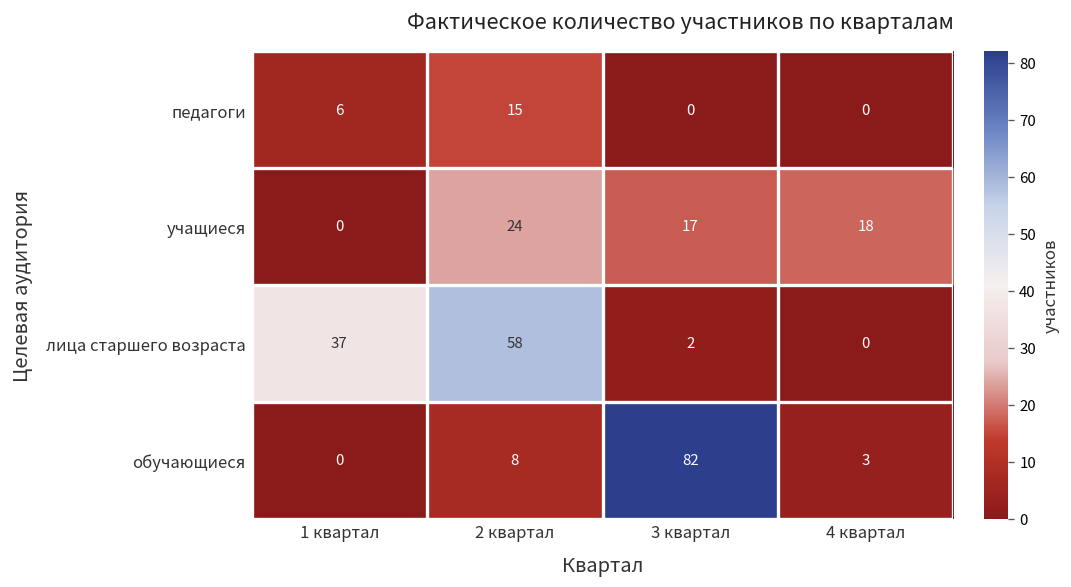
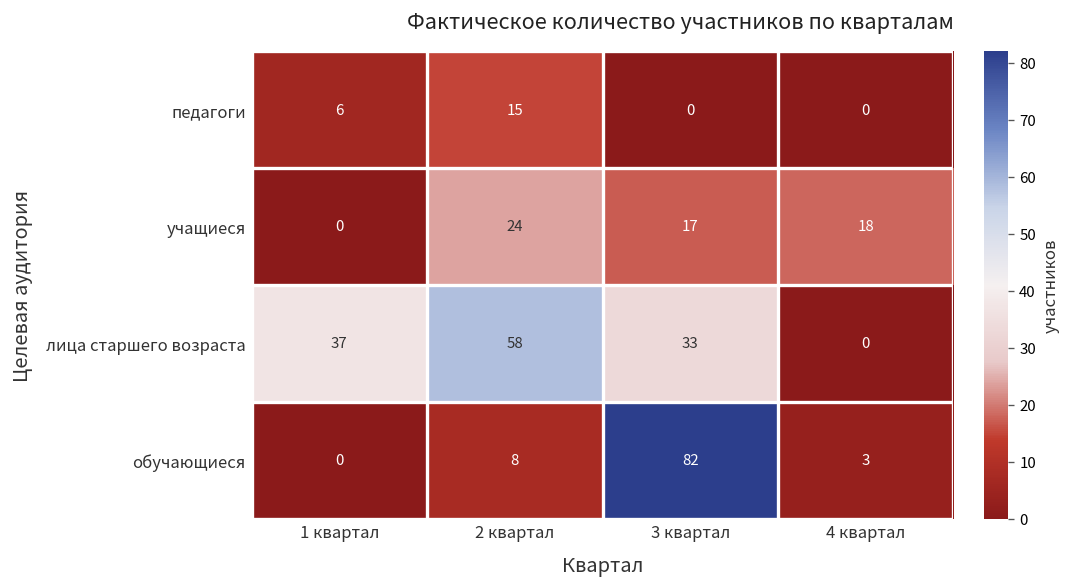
  {
    "педагоги": {
      "1 квартал": 6,
      "2 квартал": 15,
      "3 квартал": 0,
      "4 квартал": 0
    },
    "учащиеся": {
      "1 квартал": 0,
      "2 квартал": 24,
      "3 квартал": 17,
      "4 квартал": 18
    },
    "лица старшего возраста": {
      "1 квартал": 37,
      "2 квартал": 58,
-     "3 квартал": 2,
+     "3 квартал": 33,
      "4 квартал": 0
    },
    "обучающиеся": {
      "1 квартал": 0,
      "2 квартал": 8,
      "3 квартал": 82,
      "4 квартал": 3
    }
  }
